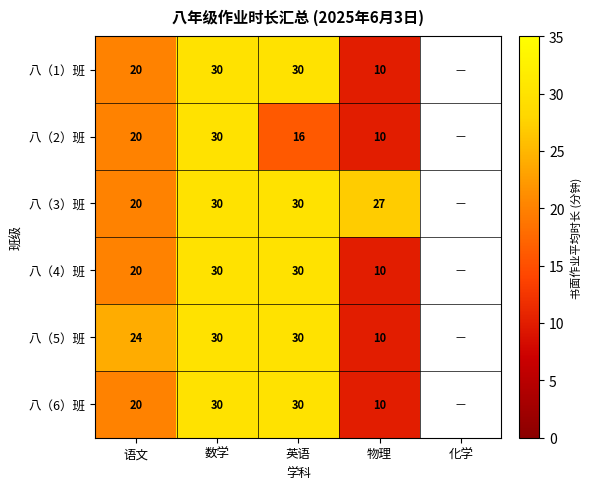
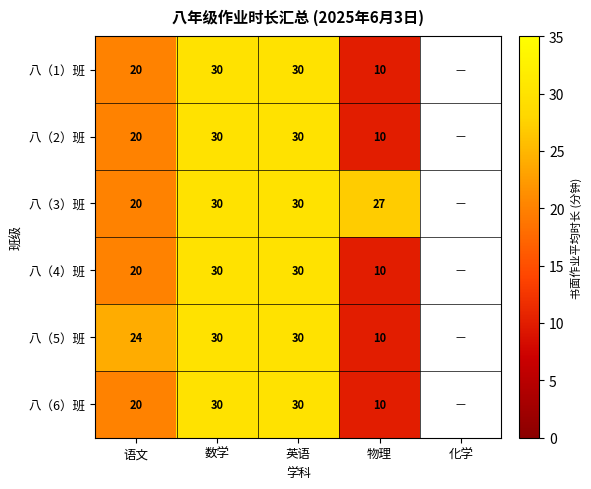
  {
    "八（1）班": {
      "语文": 20,
      "数学": 30,
      "英语": 30,
      "物理": 10
    },
    "八（2）班": {
      "语文": 20,
      "数学": 30,
-     "英语": 16,
+     "英语": 30,
      "物理": 10
    },
    "八（3）班": {
      "语文": 20,
      "数学": 30,
      "英语": 30,
      "物理": 27
    },
    "八（4）班": {
      "语文": 20,
      "数学": 30,
      "英语": 30,
      "物理": 10
    },
    "八（5）班": {
      "语文": 24,
      "数学": 30,
      "英语": 30,
      "物理": 10
    },
    "八（6）班": {
      "语文": 20,
      "数学": 30,
      "英语": 30,
      "物理": 10
    }
  }
